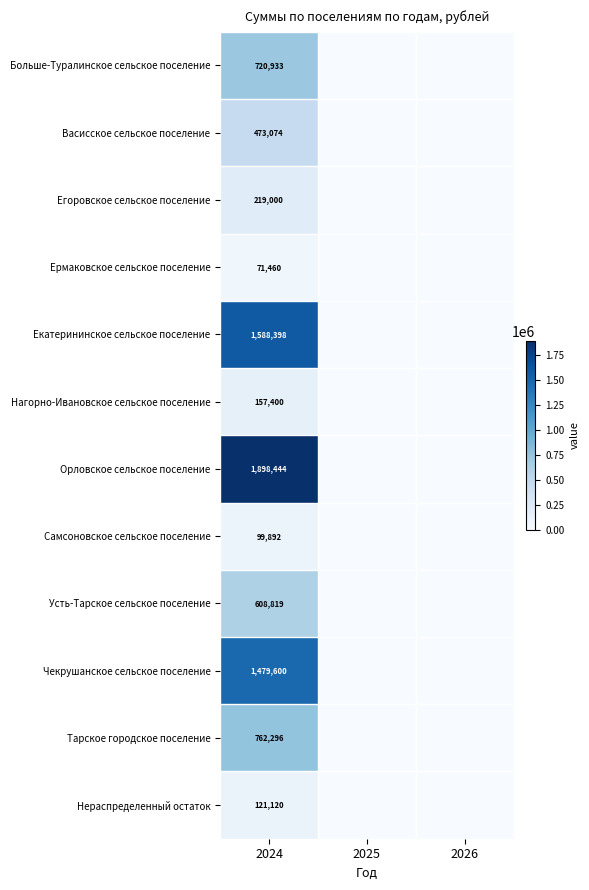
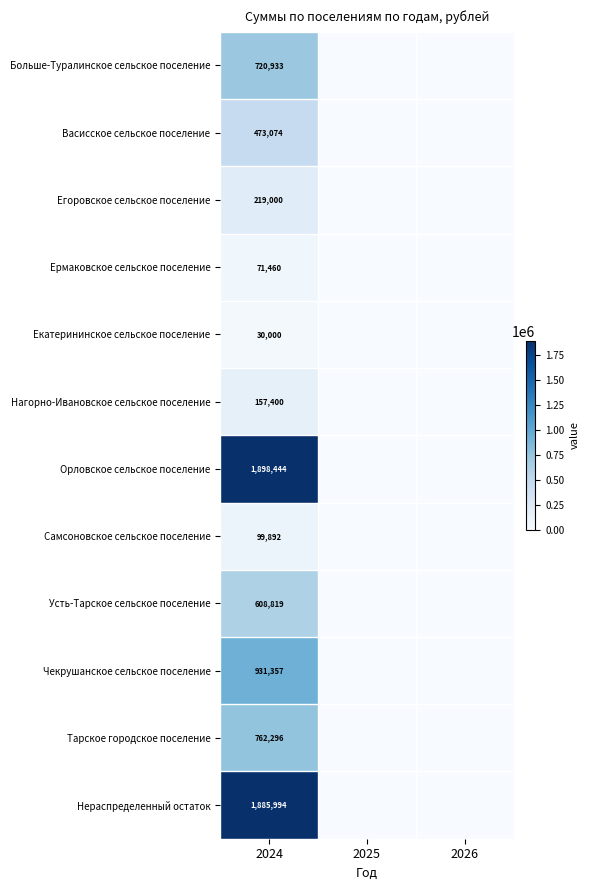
  {
    "Больше-Туралинское сельское поселение": {
      "2024": "720,933"
    },
    "Васисское сельское поселение": {
      "2024": "473,074"
    },
    "Егоровское сельское поселение": {
      "2024": "219,000"
    },
    "Ермаковское сельское поселение": {
      "2024": "71,460"
    },
    "Екатерининское сельское поселение": {
-     "2024": "1,588,398"
+     "2024": "30,000"
    },
    "Нагорно-Ивановское сельское поселение": {
      "2024": "157,400"
    },
    "Орловское сельское поселение": {
      "2024": "1,898,444"
    },
    "Самсоновское сельское поселение": {
      "2024": "99,892"
    },
    "Усть-Тарское сельское поселение": {
      "2024": "608,819"
    },
    "Чекрушанское сельское поселение": {
-     "2024": "1,479,600"
+     "2024": "931,357"
    },
    "Тарское городское поселение": {
      "2024": "762,296"
    },
    "Нераспределенный остаток": {
-     "2024": "121,120"
+     "2024": "1,885,994"
    }
  }
